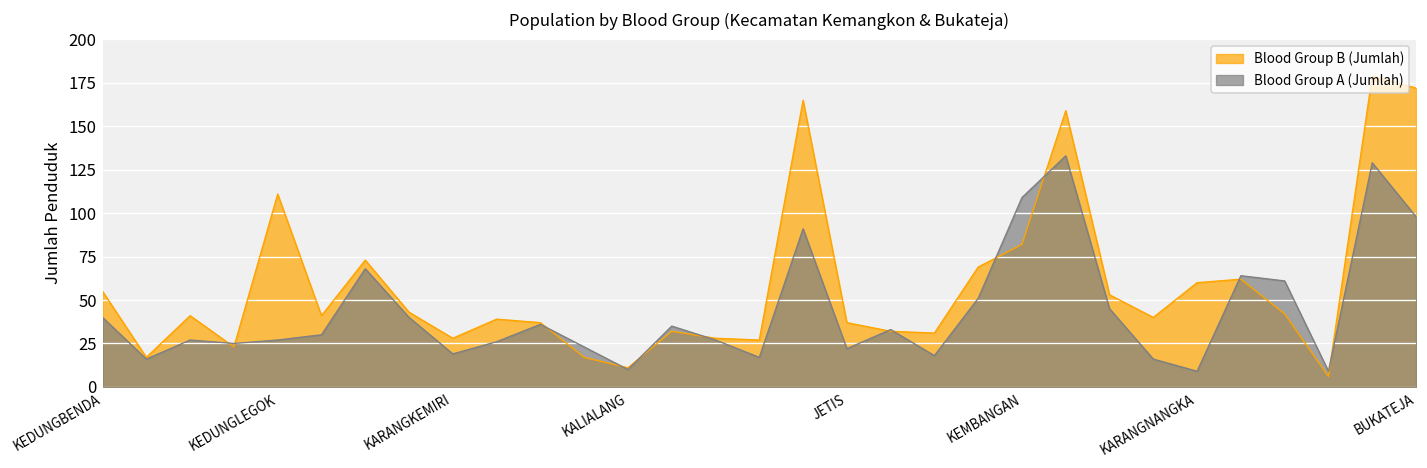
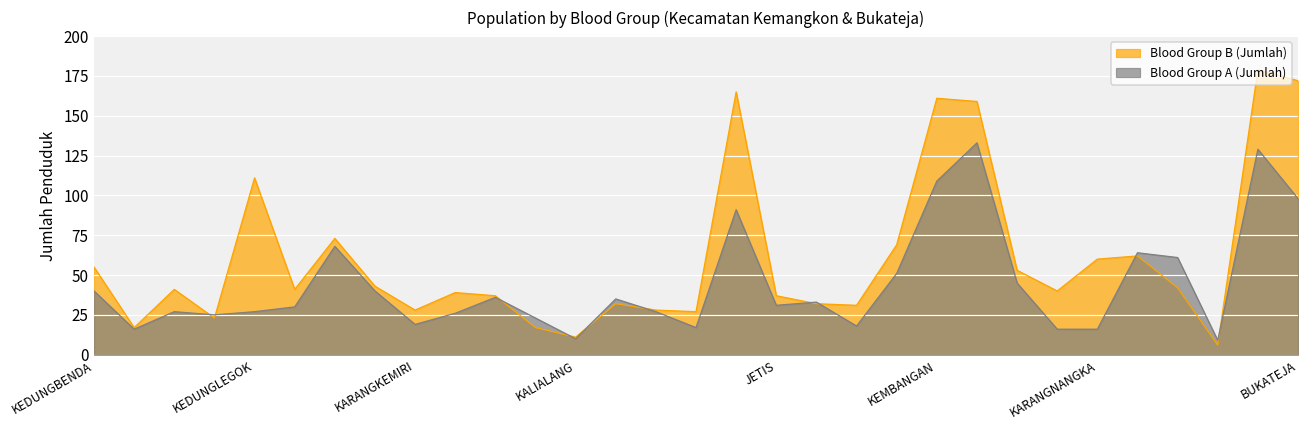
  {
    "Blood Group B (Jumlah)": {
      "KEDUNGBENDA": 55,
      "KEDUNGLEGOK": 111,
      "KARANGKEMIRI": 28,
      "JETIS": 37,
-     "KEMBANGAN": 82,
+     "KEMBANGAN": 161,
      "KARANGNANGKA": 60,
      "BUKATEJA": 172
    },
    "Blood Group A (Jumlah)": {
      "KEDUNGBENDA": 40,
      "KEDUNGLEGOK": 27,
      "KARANGKEMIRI": 19,
-     "JETIS": 22,
+     "JETIS": 31,
      "KEMBANGAN": 109,
-     "KARANGNANGKA": 9,
+     "KARANGNANGKA": 16,
      "BUKATEJA": 98
    }
  }
